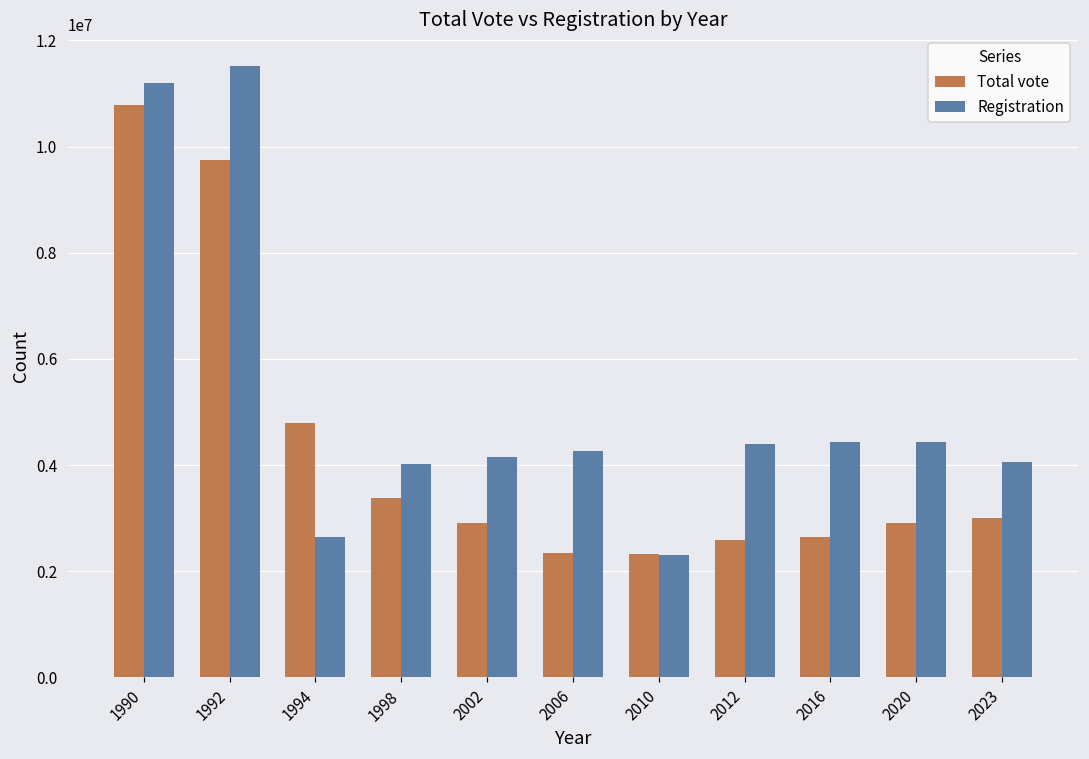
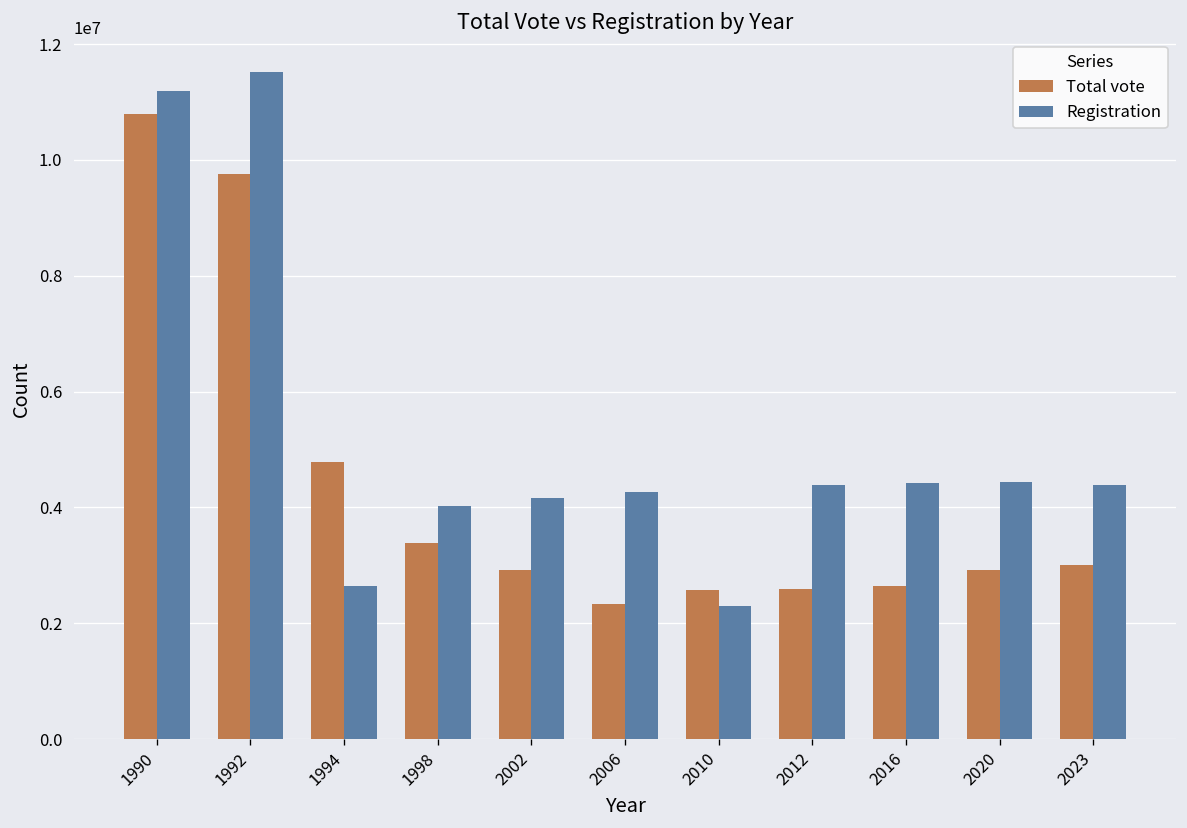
  {
    "Total vote": {
      "1990": 10800000,
      "1992": 9800000,
      "1994": 4800000,
      "1998": 3400000,
      "2002": 2900000,
      "2006": 2300000,
-     "2010": 2300000,
+     "2010": 2600000,
      "2012": 2600000,
      "2016": 2600000,
      "2020": 2900000,
      "2023": 3000000
    },
    "Registration": {
      "1990": 11200000,
      "1992": 11500000,
      "1994": 2600000,
      "1998": 4000000,
      "2002": 4200000,
      "2006": 4300000,
      "2010": 2300000,
      "2012": 4400000,
      "2016": 4400000,
      "2020": 4400000,
-     "2023": 4100000
+     "2023": 4400000
    }
  }
